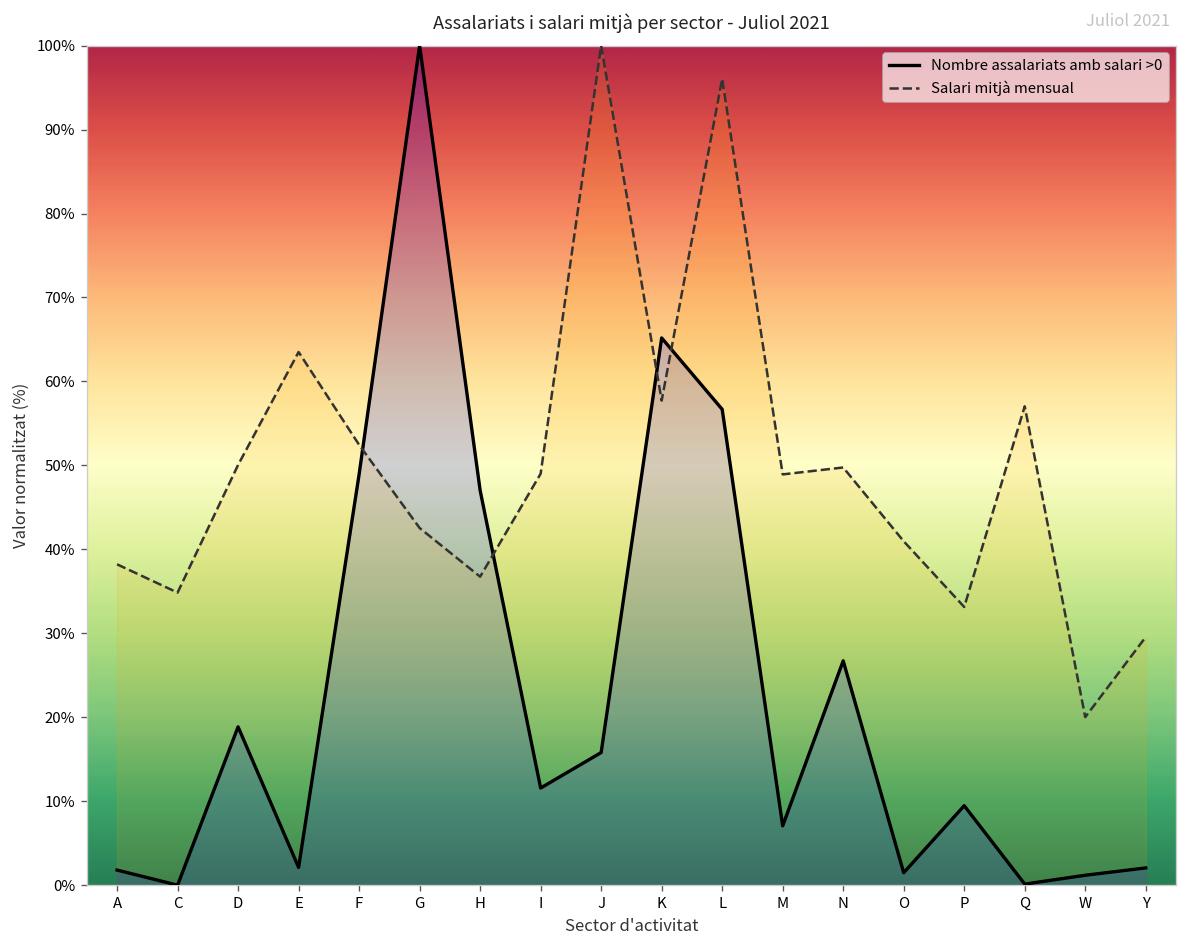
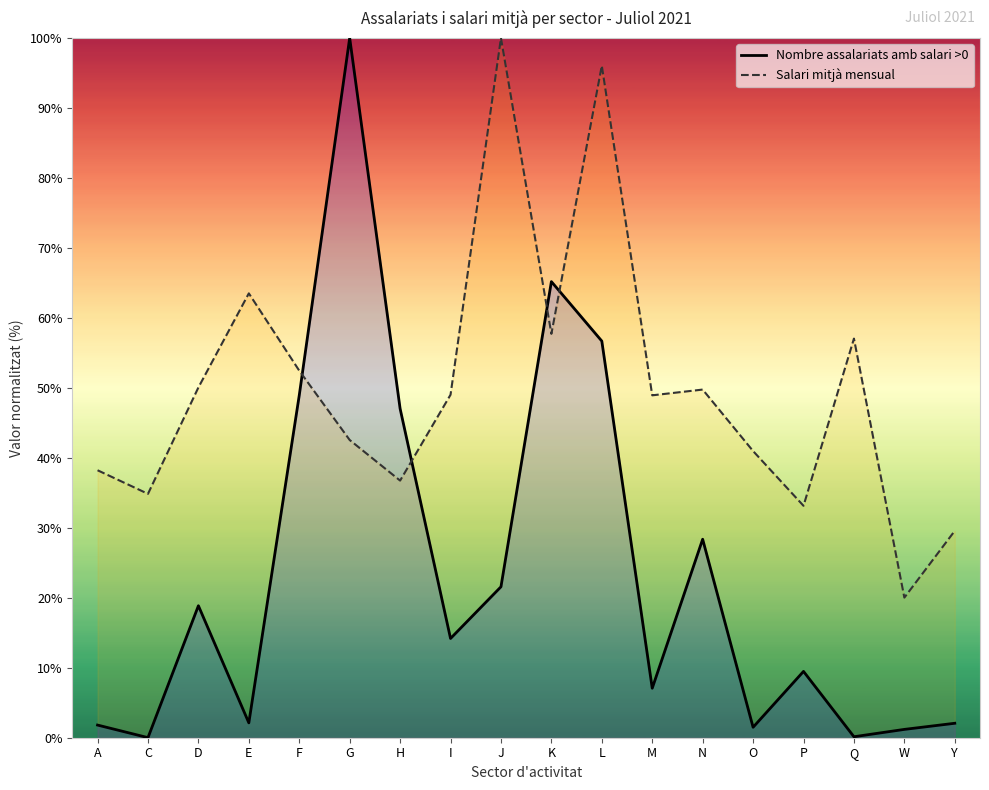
  {
    "Nombre assalariats amb salari >0": {
      "A": "2%",
      "C": "0%",
      "D": "19%",
      "E": "2%",
      "F": "49%",
      "G": "100%",
      "H": "47%",
-     "I": "12%",
-     "J": "16%",
+     "I": "14%",
+     "J": "22%",
      "K": "65%",
      "L": "57%",
      "M": "7%",
-     "N": "27%",
+     "N": "28%",
      "O": "1%",
      "P": "9%",
      "Q": "0%",
      "W": "1%",
      "Y": "2%"
    },
    "Salari mitjà mensual": {
      "A": "38%",
      "C": "35%",
      "D": "50%",
      "E": "64%",
      "F": "52%",
      "G": "43%",
      "H": "37%",
      "I": "49%",
      "J": "100%",
      "K": "58%",
      "L": "96%",
      "M": "49%",
      "N": "50%",
      "O": "41%",
      "P": "33%",
      "Q": "57%",
      "W": "20%",
      "Y": "30%"
    }
  }
